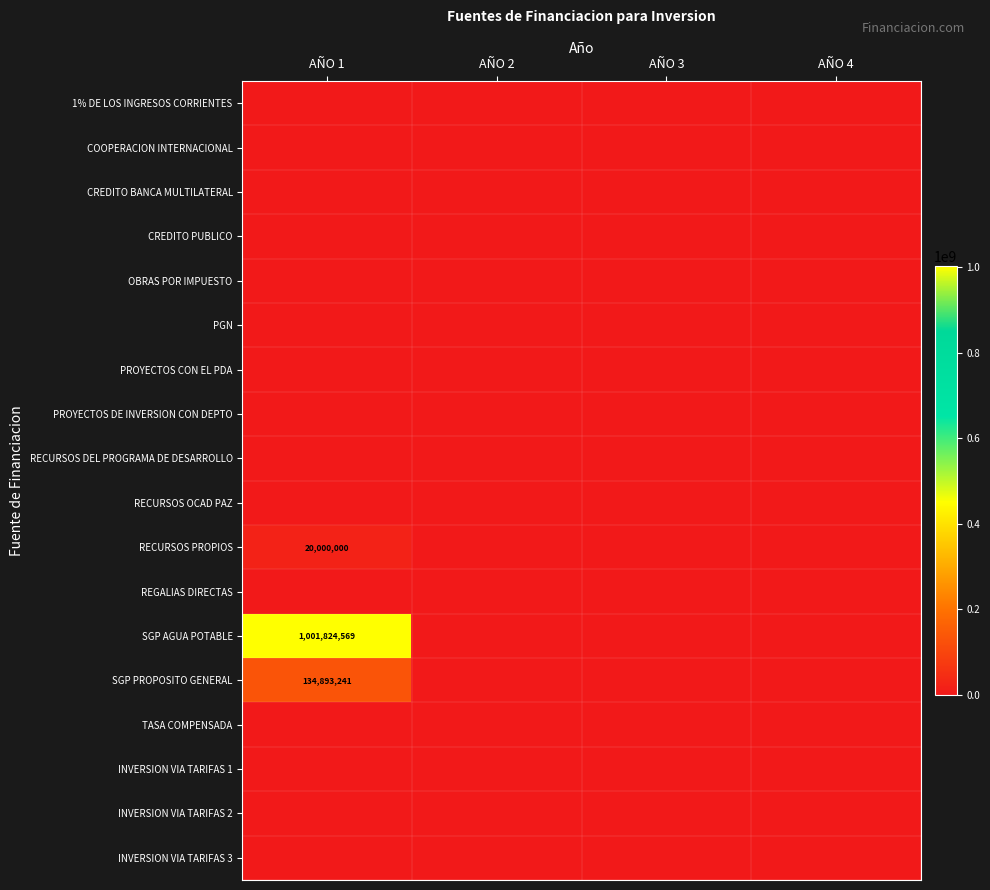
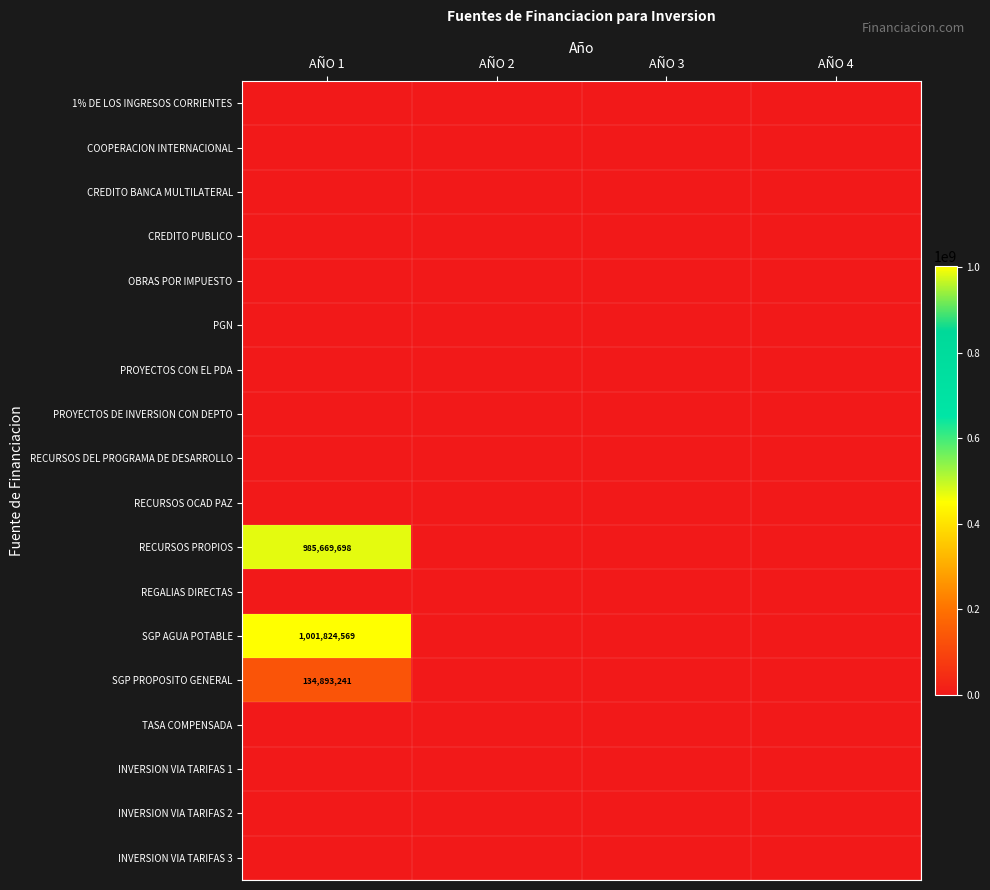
  {
    "RECURSOS PROPIOS": {
-     "AÑO 1": "20,000,000"
+     "AÑO 1": "985,669,698"
    },
    "SGP AGUA POTABLE": {
      "AÑO 1": "1,001,824,569"
    },
    "SGP PROPOSITO GENERAL": {
      "AÑO 1": "134,893,241"
    }
  }
